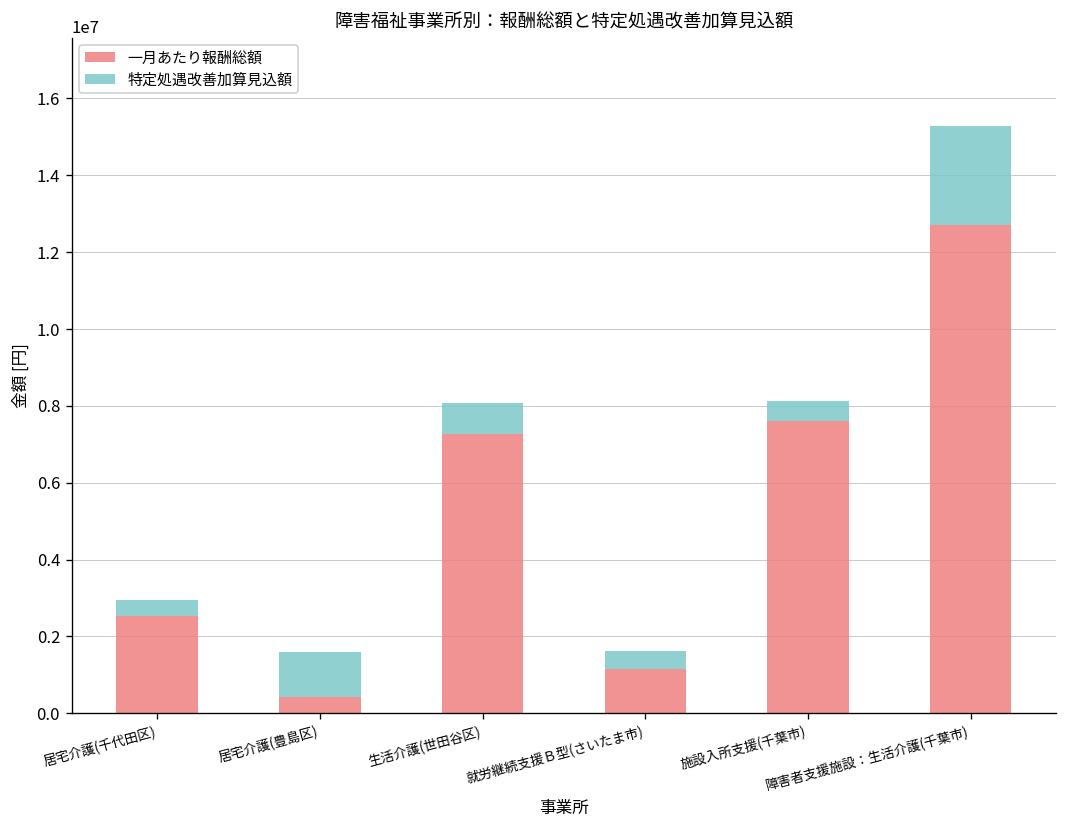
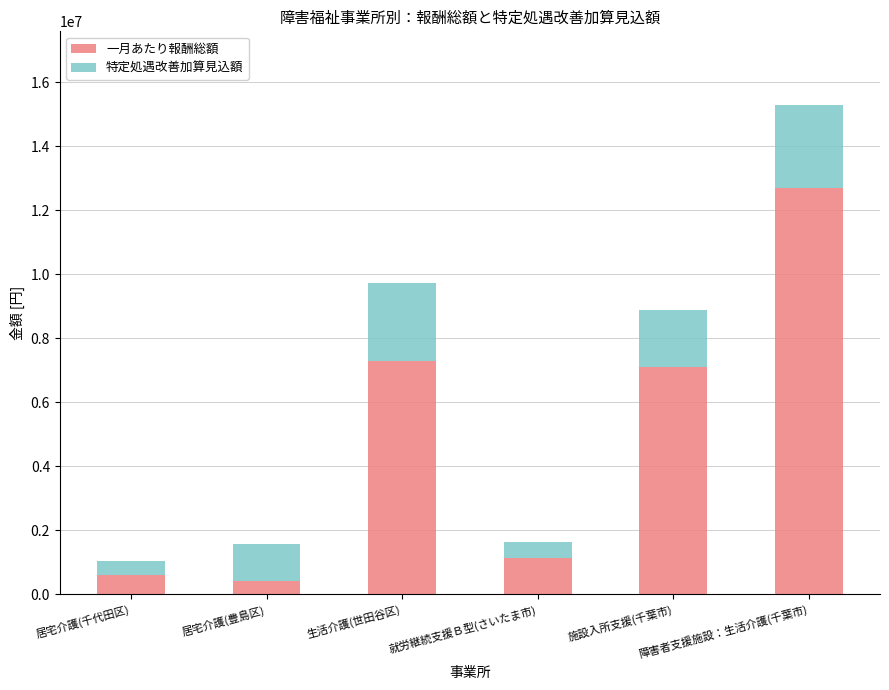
  {
    "一月あたり報酬総額": {
-     "居宅介護(千代田区)": 2500000,
+     "居宅介護(千代田区)": 600000,
      "居宅介護(豊島区)": 400000,
      "生活介護(世田谷区)": 7300000,
      "就労継続支援Ｂ型(さいたま市)": 1100000,
-     "施設入所支援(千葉市)": 7600000,
+     "施設入所支援(千葉市)": 7100000,
      "障害者支援施設：生活介護(千葉市)": 12700000
    },
    "特定処遇改善加算見込額": {
      "居宅介護(千代田区)": 400000,
      "居宅介護(豊島区)": 1200000,
-     "生活介護(世田谷区)": 800000,
+     "生活介護(世田谷区)": 2400000,
      "就労継続支援Ｂ型(さいたま市)": 500000,
-     "施設入所支援(千葉市)": 500000,
+     "施設入所支援(千葉市)": 1800000,
      "障害者支援施設：生活介護(千葉市)": 2600000
    }
  }
